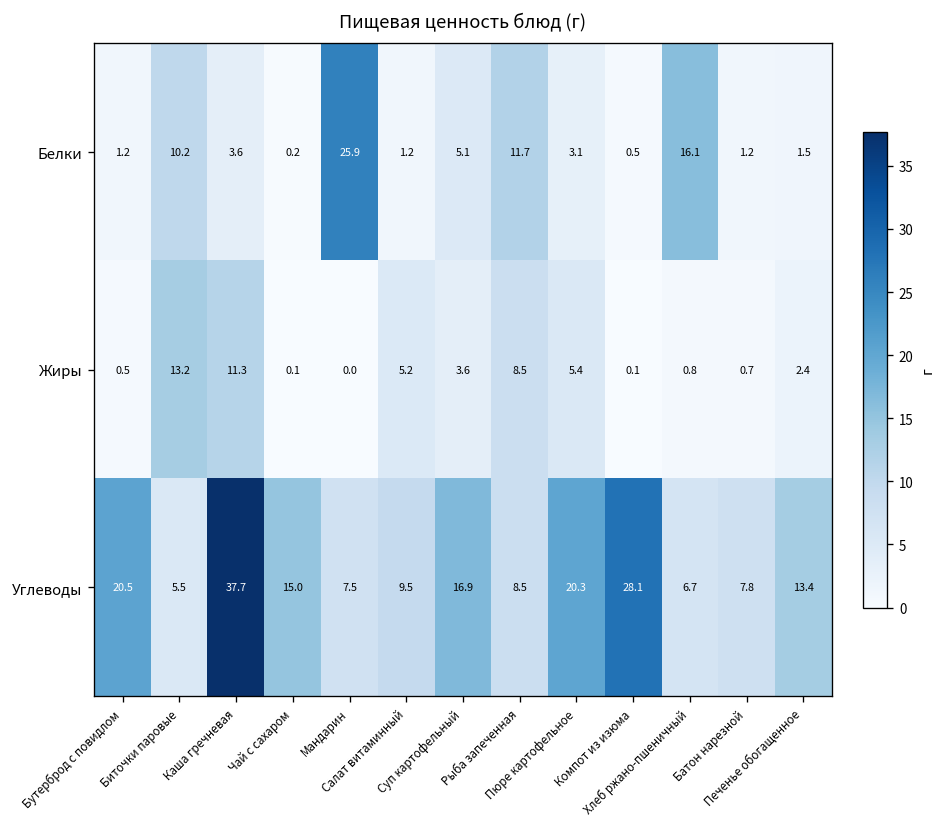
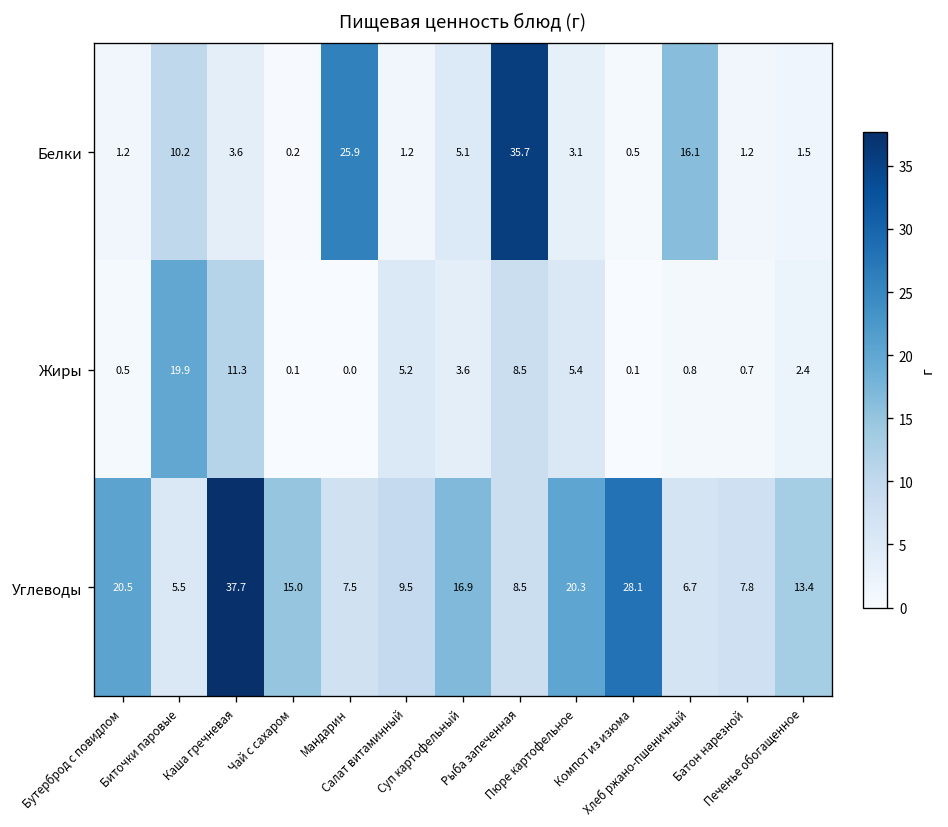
  {
    "Белки": {
      "Бутерброд с повидлом": 1.2,
      "Биточки паровые": 10.2,
      "Каша гречневая": 3.6,
      "Чай с сахаром": 0.2,
      "Мандарин": 25.9,
      "Салат витаминный": 1.2,
      "Суп картофельный": 5.1,
-     "Рыба запеченная": 11.7,
+     "Рыба запеченная": 35.7,
      "Пюре картофельное": 3.1,
      "Компот из изюма": 0.5,
      "Хлеб ржано-пшеничный": 16.1,
      "Батон нарезной": 1.2,
      "Печенье обогащенное": 1.5
    },
    "Жиры": {
      "Бутерброд с повидлом": 0.5,
-     "Биточки паровые": 13.2,
+     "Биточки паровые": 19.9,
      "Каша гречневая": 11.3,
      "Чай с сахаром": 0.1,
      "Мандарин": 0.0,
      "Салат витаминный": 5.2,
      "Суп картофельный": 3.6,
      "Рыба запеченная": 8.5,
      "Пюре картофельное": 5.4,
      "Компот из изюма": 0.1,
      "Хлеб ржано-пшеничный": 0.8,
      "Батон нарезной": 0.7,
      "Печенье обогащенное": 2.4
    },
    "Углеводы": {
      "Бутерброд с повидлом": 20.5,
      "Биточки паровые": 5.5,
      "Каша гречневая": 37.7,
      "Чай с сахаром": 15.0,
      "Мандарин": 7.5,
      "Салат витаминный": 9.5,
      "Суп картофельный": 16.9,
      "Рыба запеченная": 8.5,
      "Пюре картофельное": 20.3,
      "Компот из изюма": 28.1,
      "Хлеб ржано-пшеничный": 6.7,
      "Батон нарезной": 7.8,
      "Печенье обогащенное": 13.4
    }
  }
